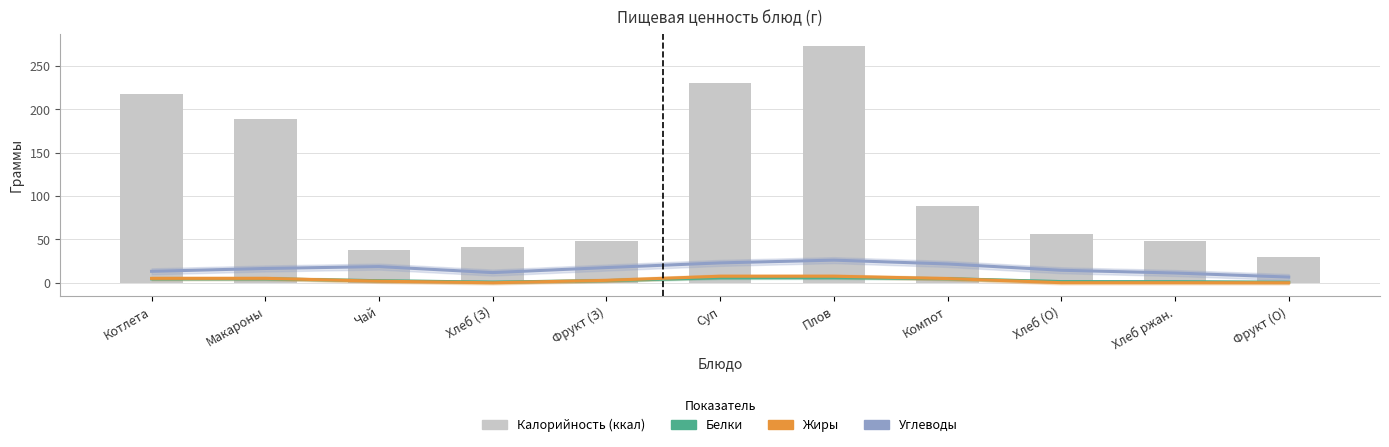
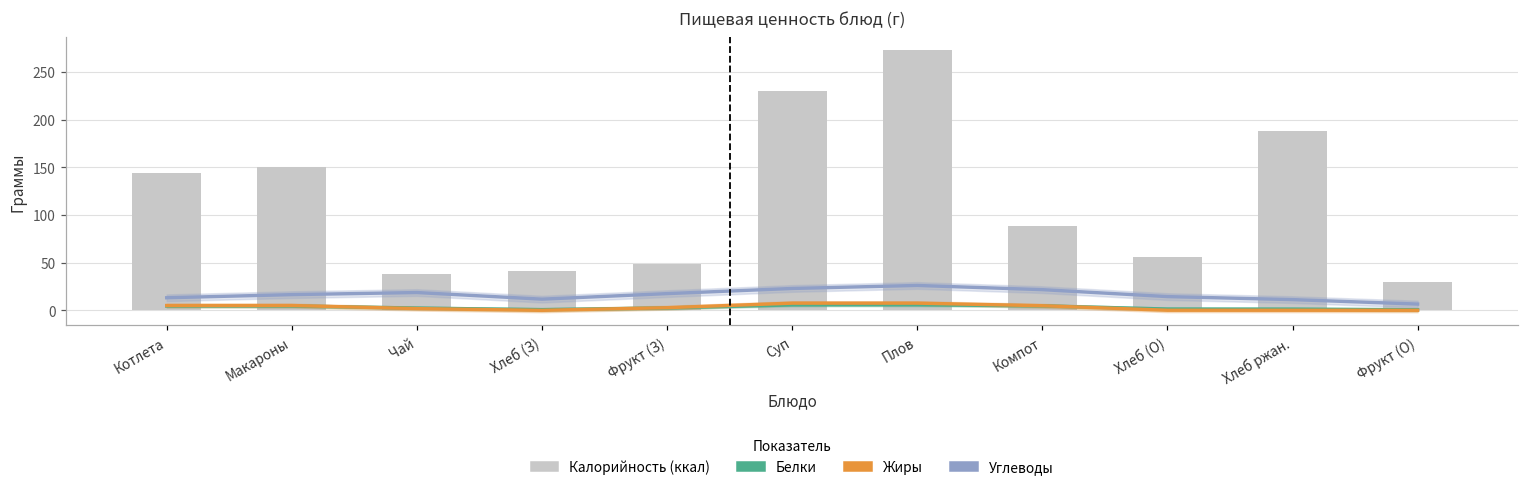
  {
    "Калорийность (ккал)": {
-     "Котлета": 220,
-     "Макароны": 190,
+     "Котлета": 140,
+     "Макароны": 150,
      "Чай": 40,
      "Хлеб (З)": 40,
      "Фрукт (З)": 50,
      "Суп": 230,
      "Плов": 270,
      "Компот": 90,
      "Хлеб (О)": 60,
-     "Хлеб ржан.": 50,
+     "Хлеб ржан.": 190,
      "Фрукт (О)": 30
    }
  }
